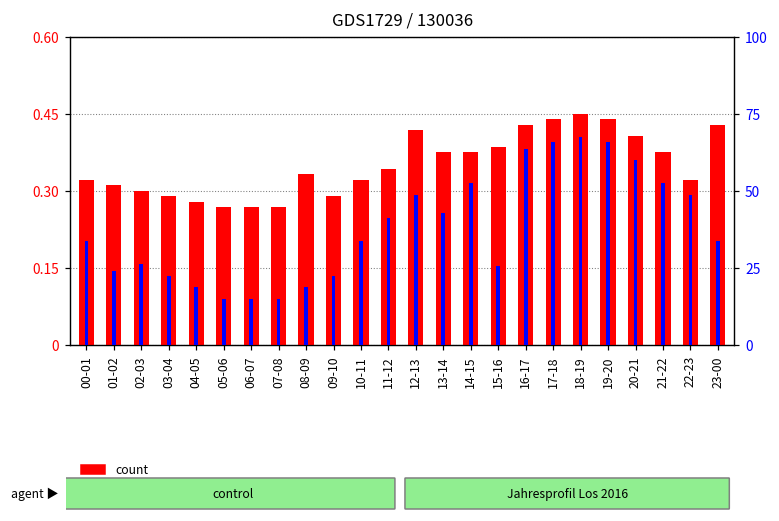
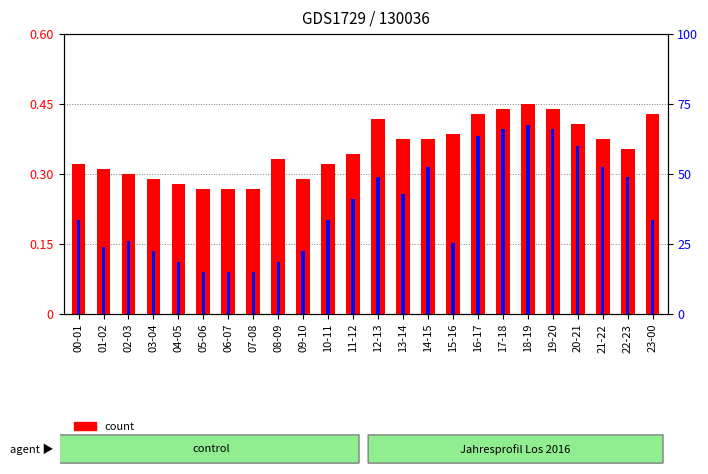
  {
    "count": {
      "00-01": 0.32,
      "01-02": 0.31,
      "02-03": 0.30,
      "03-04": 0.29,
      "04-05": 0.28,
      "05-06": 0.27,
      "06-07": 0.27,
      "07-08": 0.27,
      "08-09": 0.33,
      "09-10": 0.29,
      "10-11": 0.32,
      "11-12": 0.34,
      "12-13": 0.42,
      "13-14": 0.38,
      "14-15": 0.38,
      "15-16": 0.39,
      "16-17": 0.43,
      "17-18": 0.44,
      "18-19": 0.45,
      "19-20": 0.44,
      "20-21": 0.41,
      "21-22": 0.38,
-     "22-23": 0.32,
+     "22-23": 0.35,
      "23-00": 0.43
    },
    "percentile rank within the sample": {
      "00-01": 34,
      "01-02": 24,
      "02-03": 26,
      "03-04": 23,
      "04-05": 19,
      "05-06": 15,
      "06-07": 15,
      "07-08": 15,
      "08-09": 19,
      "09-10": 23,
      "10-11": 34,
      "11-12": 41,
      "12-13": 49,
      "13-14": 43,
      "14-15": 53,
      "15-16": 26,
      "16-17": 64,
      "17-18": 66,
      "18-19": 68,
      "19-20": 66,
      "20-21": 60,
      "21-22": 53,
      "22-23": 49,
      "23-00": 34
    }
  }
